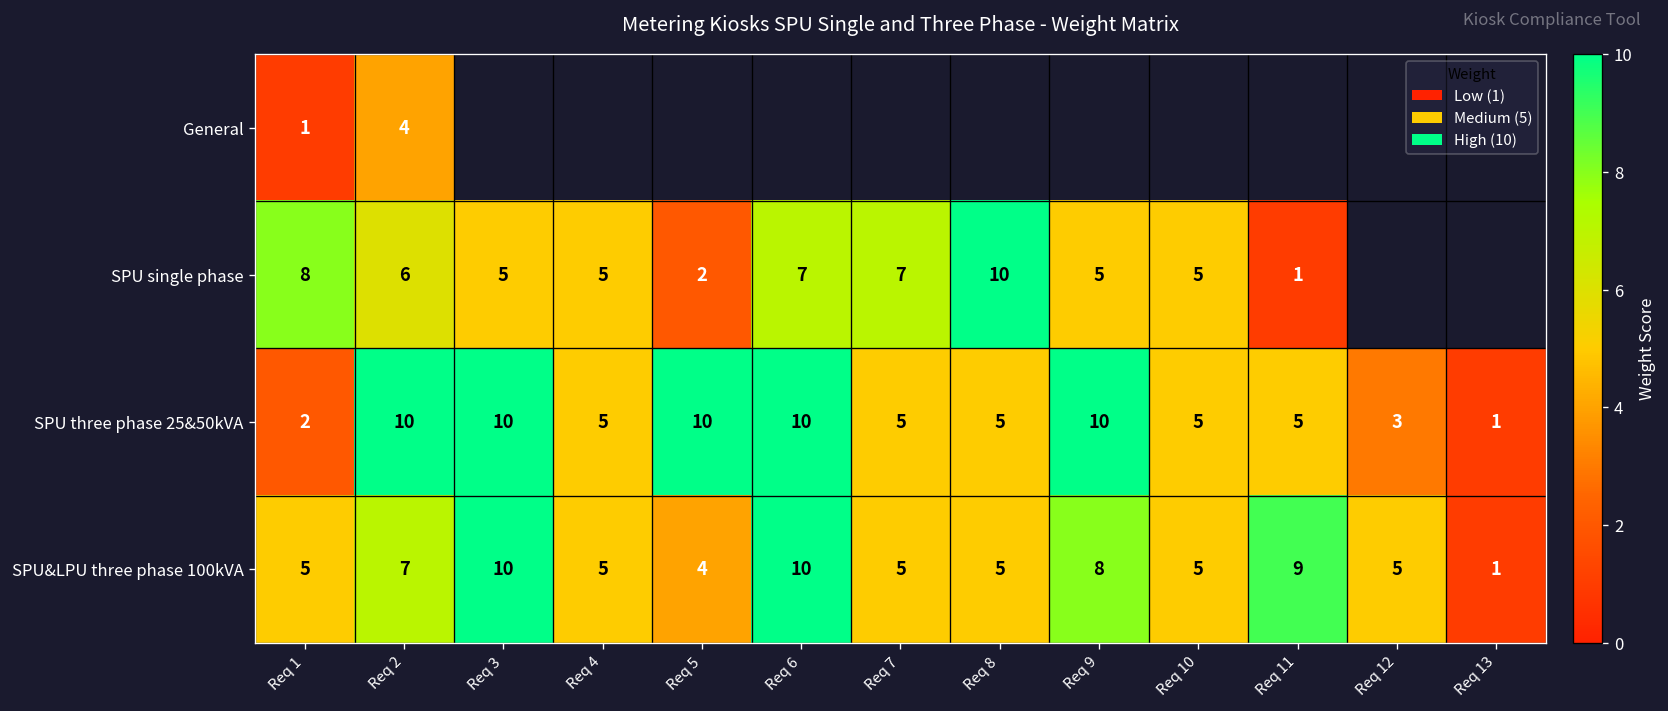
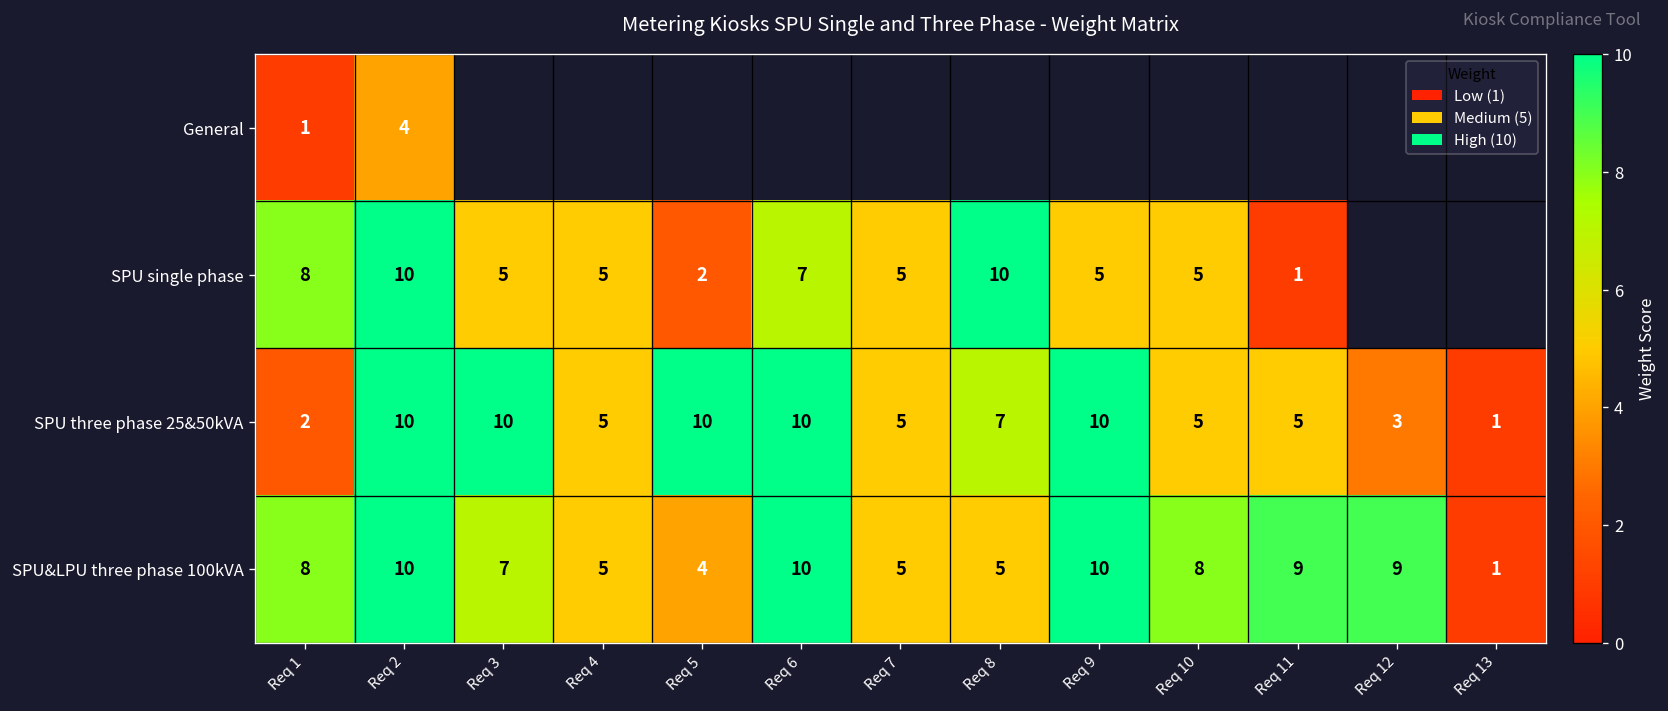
  {
    "General": {
      "Req 1": 1,
      "Req 2": 4
    },
    "SPU single phase": {
      "Req 1": 8,
-     "Req 2": 6,
+     "Req 2": 10,
      "Req 3": 5,
      "Req 4": 5,
      "Req 5": 2,
      "Req 6": 7,
-     "Req 7": 7,
+     "Req 7": 5,
      "Req 8": 10,
      "Req 9": 5,
      "Req 10": 5,
      "Req 11": 1
    },
    "SPU three phase 25&50kVA": {
      "Req 1": 2,
      "Req 2": 10,
      "Req 3": 10,
      "Req 4": 5,
      "Req 5": 10,
      "Req 6": 10,
      "Req 7": 5,
-     "Req 8": 5,
+     "Req 8": 7,
      "Req 9": 10,
      "Req 10": 5,
      "Req 11": 5,
      "Req 12": 3,
      "Req 13": 1
    },
    "SPU&LPU three phase 100kVA": {
-     "Req 1": 5,
-     "Req 2": 7,
-     "Req 3": 10,
+     "Req 1": 8,
+     "Req 2": 10,
+     "Req 3": 7,
      "Req 4": 5,
      "Req 5": 4,
      "Req 6": 10,
      "Req 7": 5,
      "Req 8": 5,
-     "Req 9": 8,
-     "Req 10": 5,
+     "Req 9": 10,
+     "Req 10": 8,
      "Req 11": 9,
-     "Req 12": 5,
+     "Req 12": 9,
      "Req 13": 1
    }
  }
